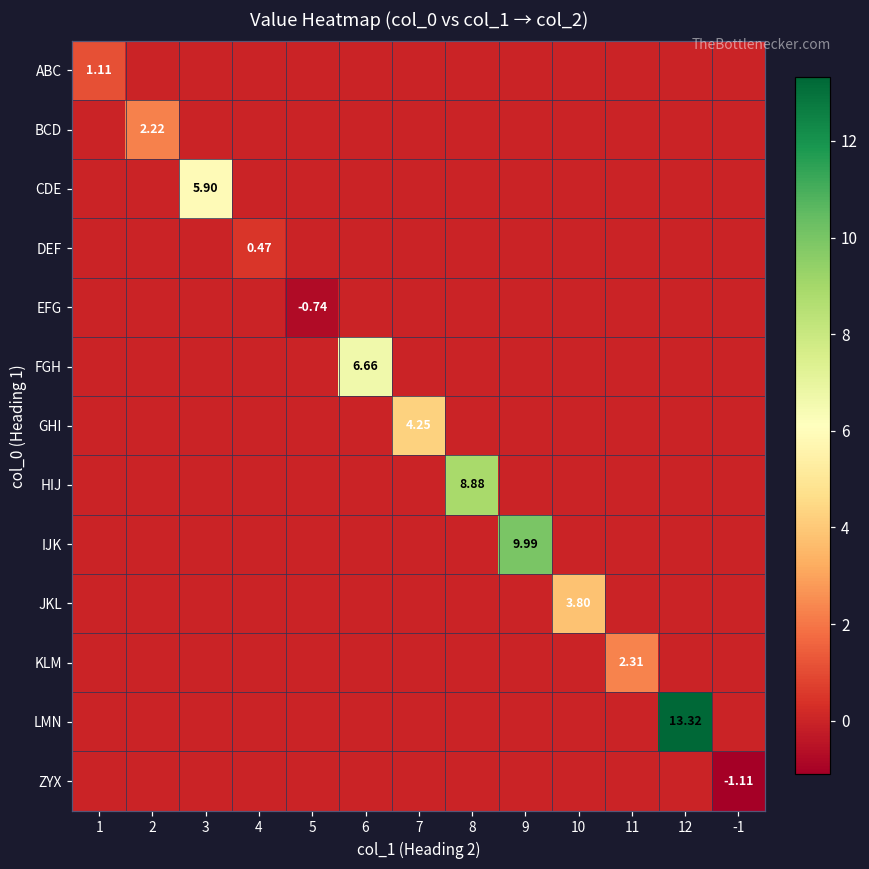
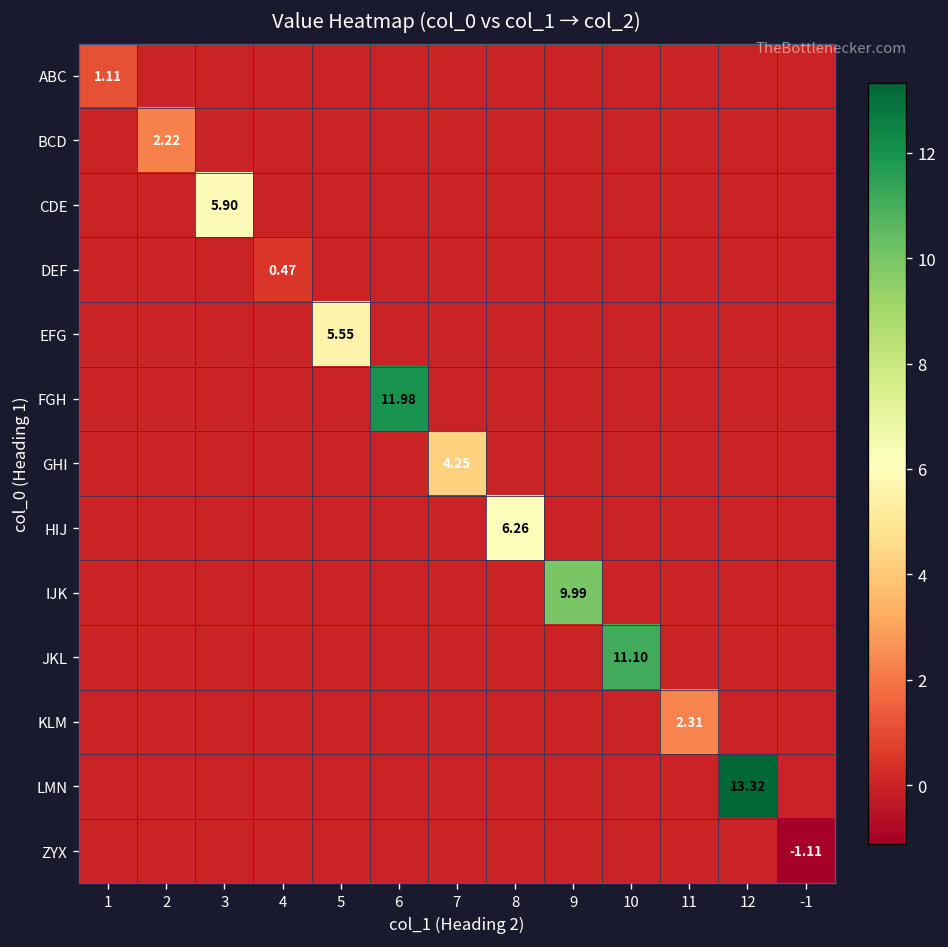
  {
    "ABC": {
      "1": 1.11
    },
    "BCD": {
      "2": 2.22
    },
    "CDE": {
      "3": 5.90
    },
    "DEF": {
      "4": 0.47
    },
    "EFG": {
-     "5": -0.74
+     "5": 5.55
    },
    "FGH": {
-     "6": 6.66
+     "6": 11.98
    },
    "GHI": {
      "7": 4.25
    },
    "HIJ": {
-     "8": 8.88
+     "8": 6.26
    },
    "IJK": {
      "9": 9.99
    },
    "JKL": {
-     "10": 3.80
+     "10": 11.10
    },
    "KLM": {
      "11": 2.31
    },
    "LMN": {
      "12": 13.32
    },
    "ZYX": {
      "-1": -1.11
    }
  }
